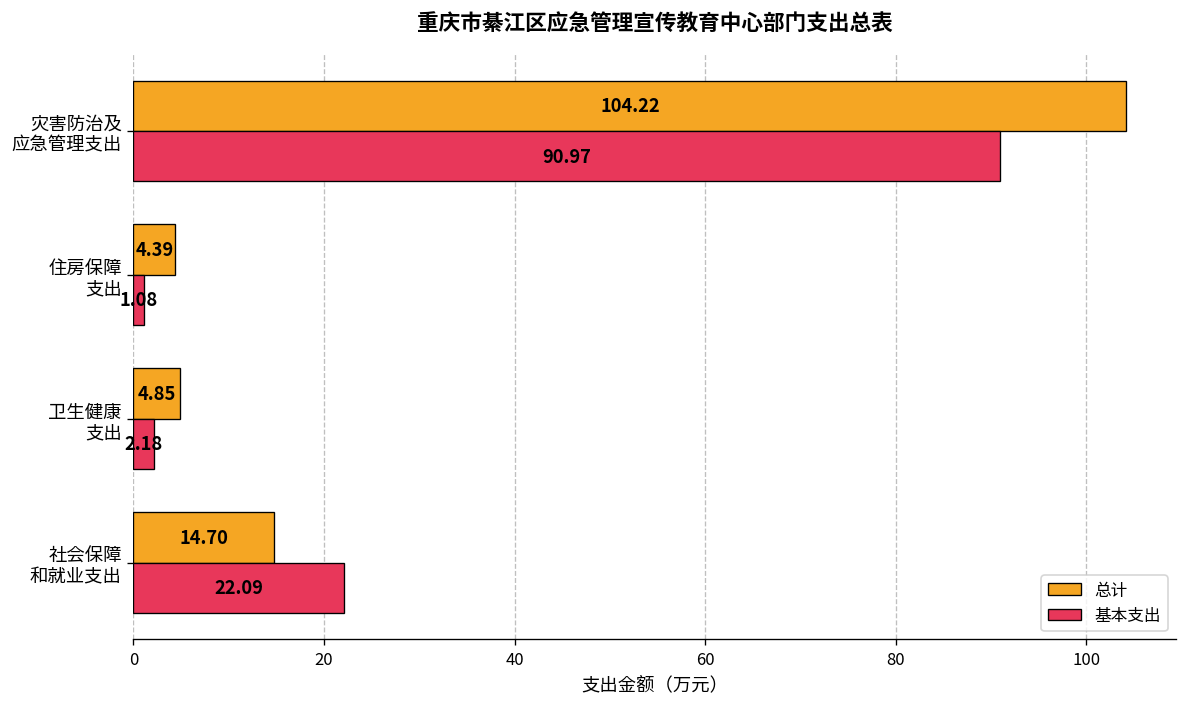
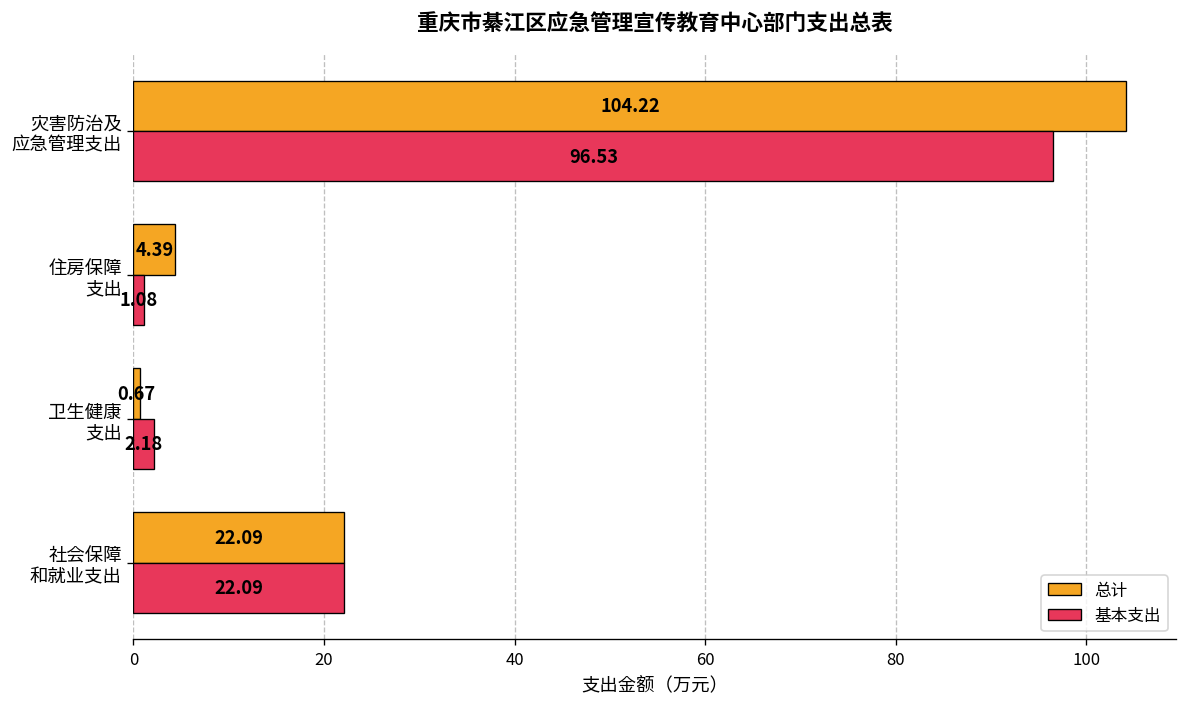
  {
    "总计": {
      "灾害防治及 应急管理支出": 104.22,
      "住房保障 支出": 4.39,
-     "卫生健康 支出": 4.85,
-     "社会保障 和就业支出": 14.70
+     "卫生健康 支出": 0.67,
+     "社会保障 和就业支出": 22.09
    },
    "基本支出": {
-     "灾害防治及 应急管理支出": 90.97,
+     "灾害防治及 应急管理支出": 96.53,
      "住房保障 支出": 1.08,
      "卫生健康 支出": 2.18,
      "社会保障 和就业支出": 22.09
    }
  }
